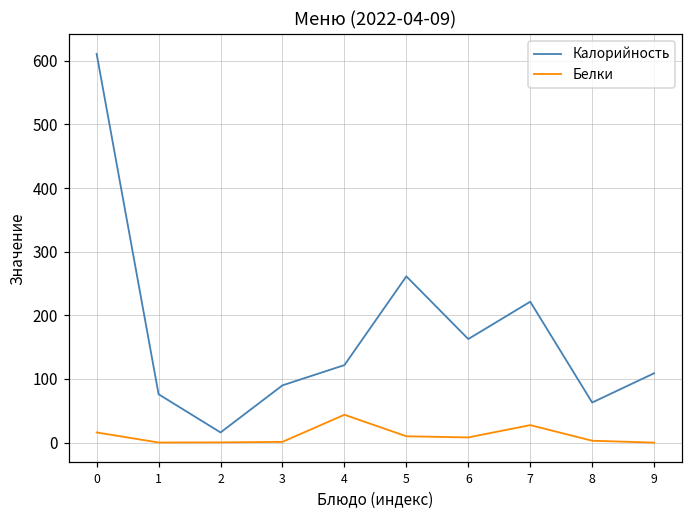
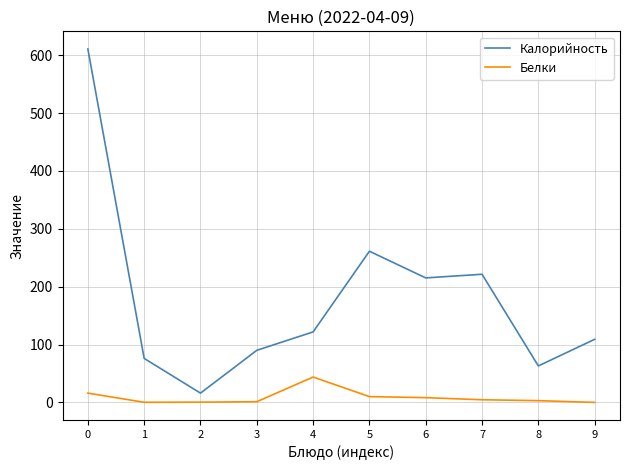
  {
    "Калорийность": {
      "0": 610,
      "1": 80,
      "2": 20,
      "3": 90,
      "4": 120,
      "5": 260,
-     "6": 160,
+     "6": 220,
      "7": 220,
      "8": 60,
      "9": 110
    },
    "Белки": {
      "0": 20,
      "1": 0,
      "2": 0,
      "3": 0,
      "4": 40,
      "5": 10,
      "6": 10,
-     "7": 30,
+     "7": 0,
      "8": 0,
      "9": 0
    }
  }
